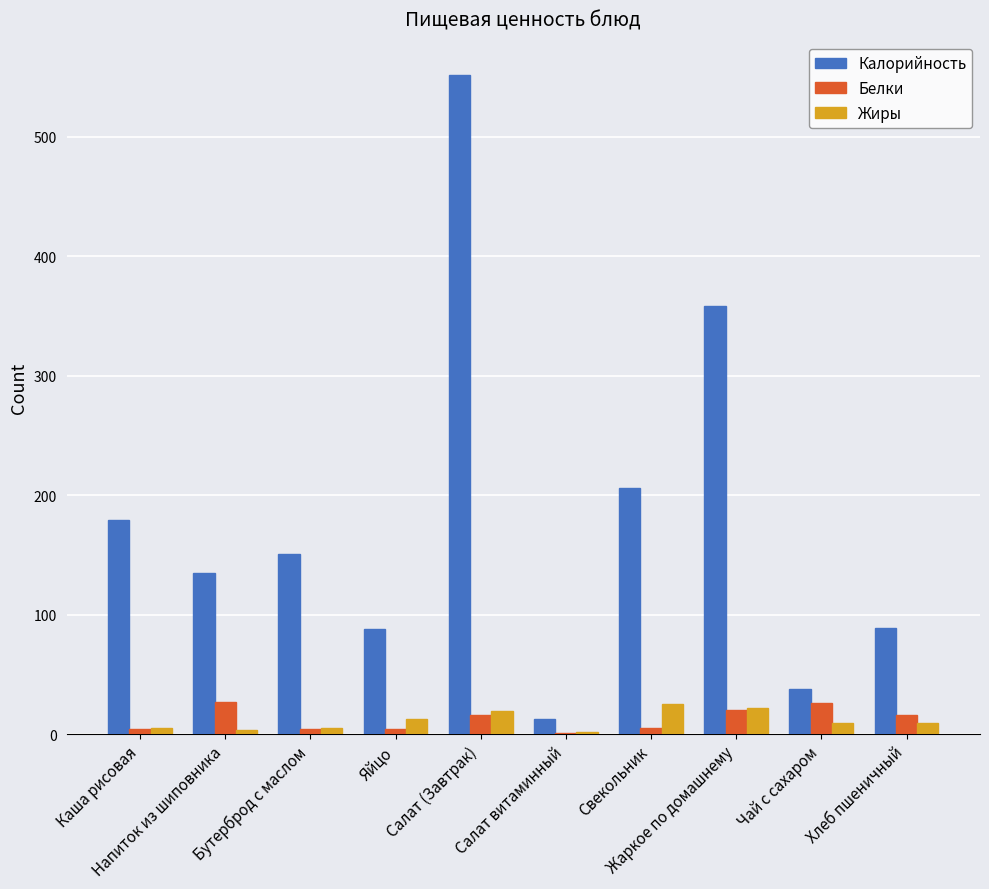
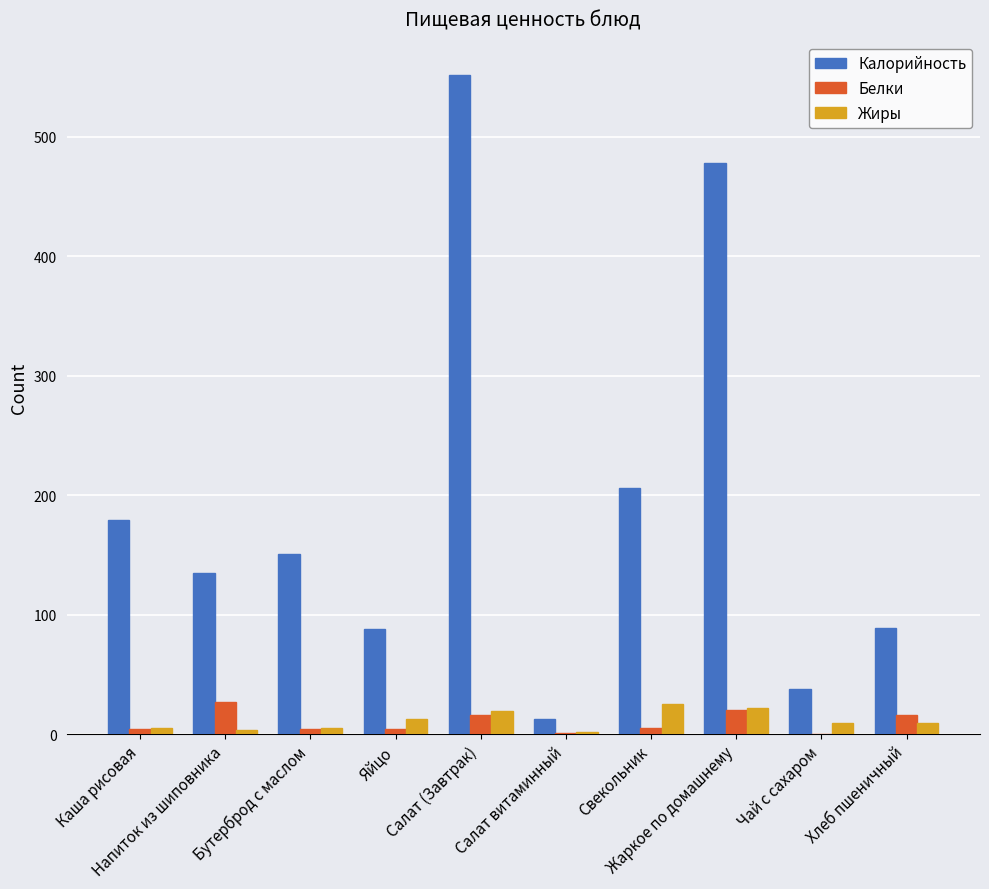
  {
    "Калорийность": {
      "Каша рисовая": 179,
      "Напиток из шиповника": 135,
      "Бутерброд с маслом": 151,
      "Яйцо": 88,
      "Салат (Завтрак)": 552,
      "Салат витаминный": 13,
      "Свекольник": 206,
-     "Жаркое по домашнему": 358,
+     "Жаркое по домашнему": 478,
      "Чай с сахаром": 38,
      "Хлеб пшеничный": 89
    },
    "Белки": {
      "Каша рисовая": 4,
      "Напиток из шиповника": 27,
      "Бутерброд с маслом": 4,
      "Яйцо": 4,
      "Салат (Завтрак)": 16,
      "Свекольник": 5,
      "Жаркое по домашнему": 20,
-     "Чай с сахаром": 26,
+     "Чай с сахаром": 0,
      "Хлеб пшеничный": 16
    },
    "Жиры": {
      "Каша рисовая": 5,
      "Напиток из шиповника": 3,
      "Бутерброд с маслом": 5,
      "Яйцо": 13,
      "Салат (Завтрак)": 19,
      "Свекольник": 25,
      "Жаркое по домашнему": 22,
      "Чай с сахаром": 10,
      "Хлеб пшеничный": 10
    }
  }
